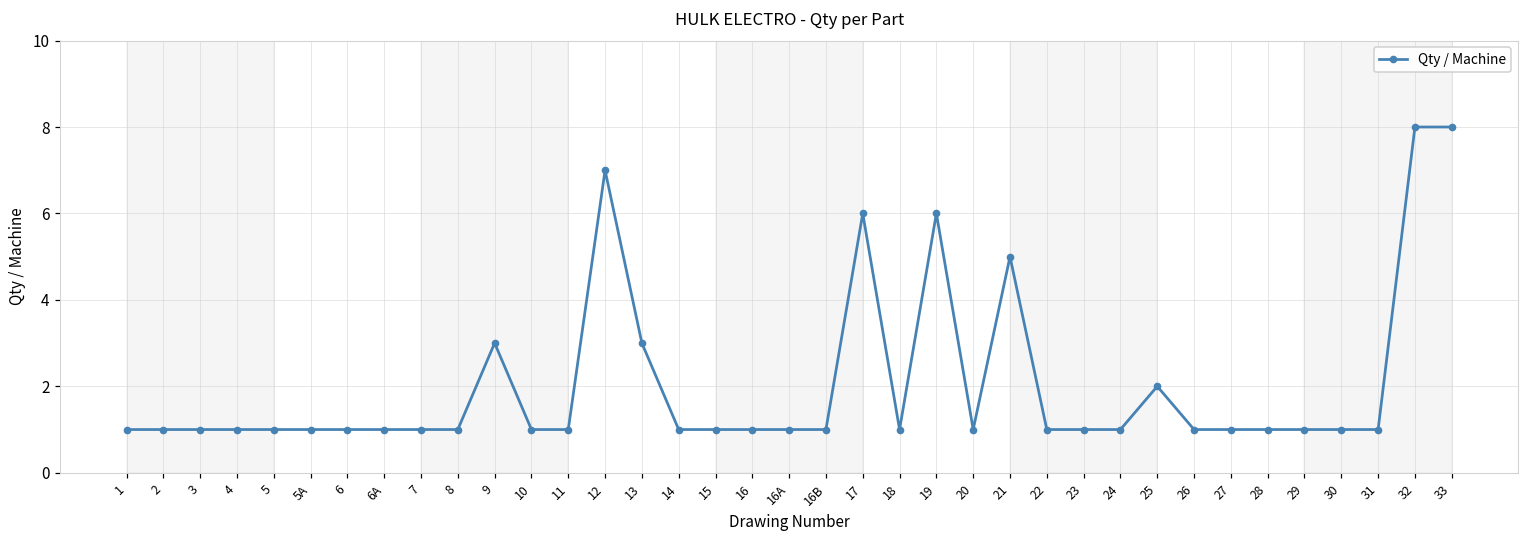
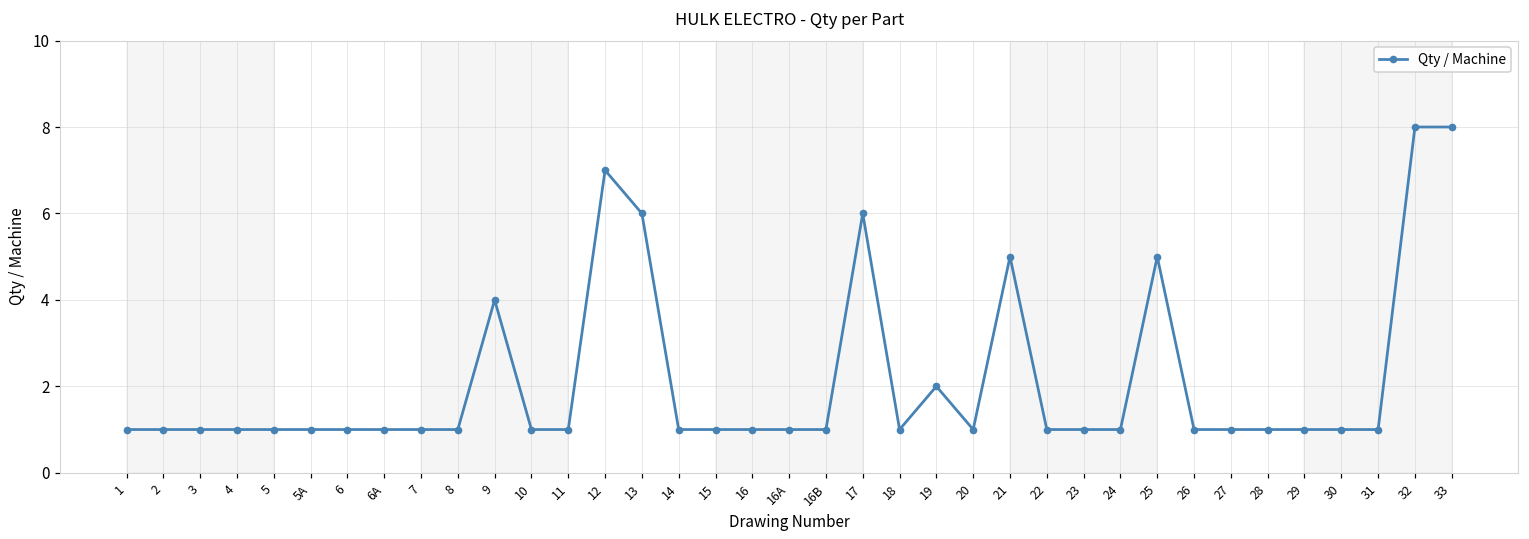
  {
    "1": 1,
    "2": 1,
    "3": 1,
    "4": 1,
    "5": 1,
    "5A": 1,
    "6": 1,
    "6A": 1,
    "7": 1,
    "8": 1,
-   "9": 3,
+   "9": 4,
    "10": 1,
    "11": 1,
    "12": 7,
-   "13": 3,
+   "13": 6,
    "14": 1,
    "15": 1,
    "16": 1,
    "16A": 1,
    "16B": 1,
    "17": 6,
    "18": 1,
-   "19": 6,
+   "19": 2,
    "20": 1,
    "21": 5,
    "22": 1,
    "23": 1,
    "24": 1,
-   "25": 2,
+   "25": 5,
    "26": 1,
    "27": 1,
    "28": 1,
    "29": 1,
    "30": 1,
    "31": 1,
    "32": 8,
    "33": 8
  }
